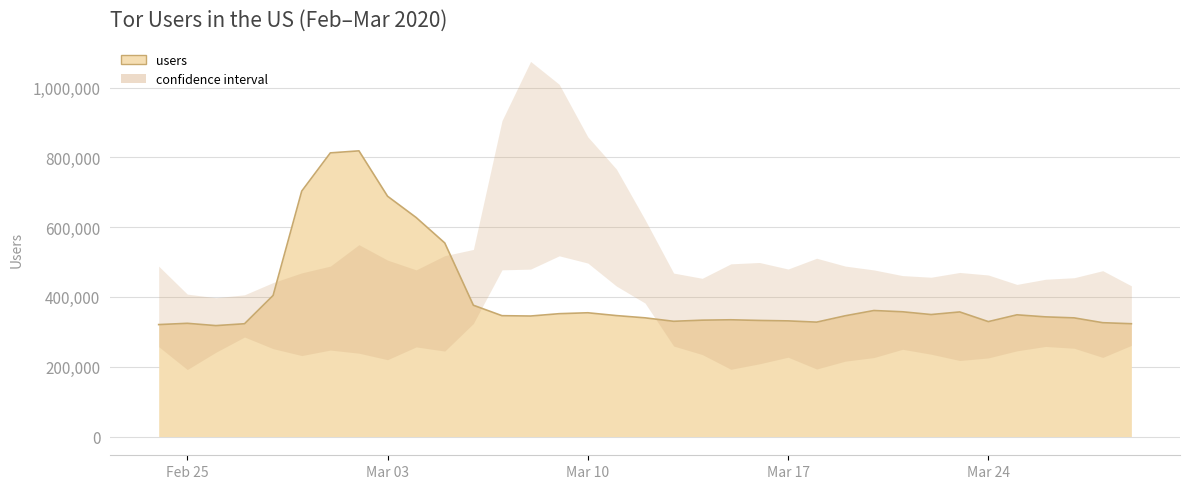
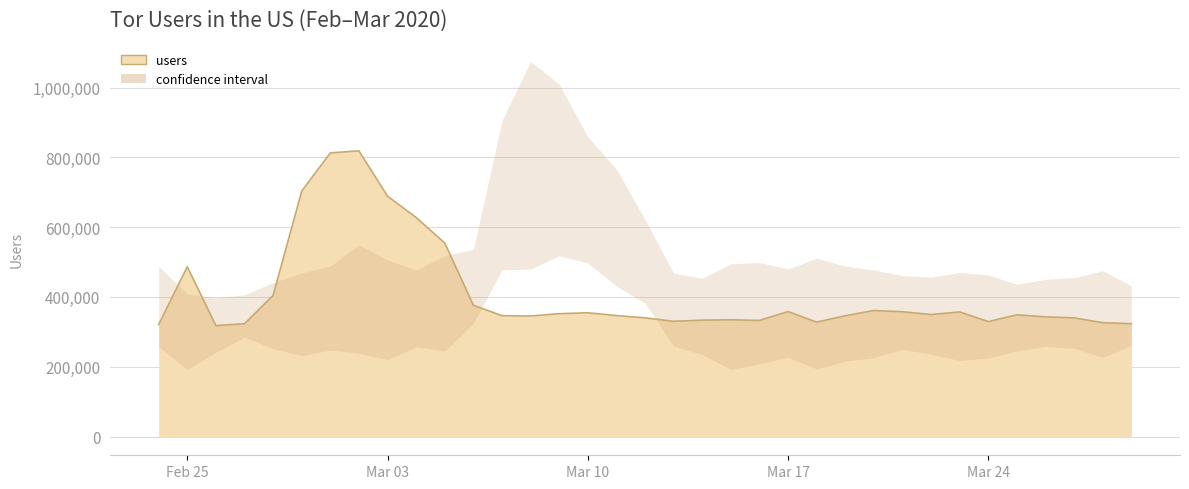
  {
    "users": {
-     "Feb 25": "320,000",
+     "Feb 25": "490,000",
      "Mar 03": "690,000",
      "Mar 10": "350,000",
-     "Mar 17": "330,000",
+     "Mar 17": "360,000",
      "Mar 24": "330,000"
    }
  }
